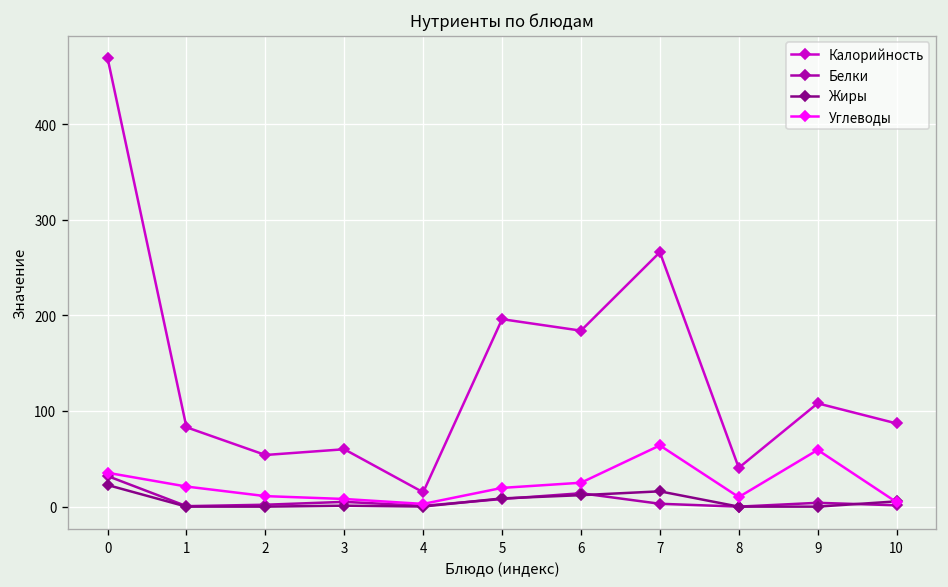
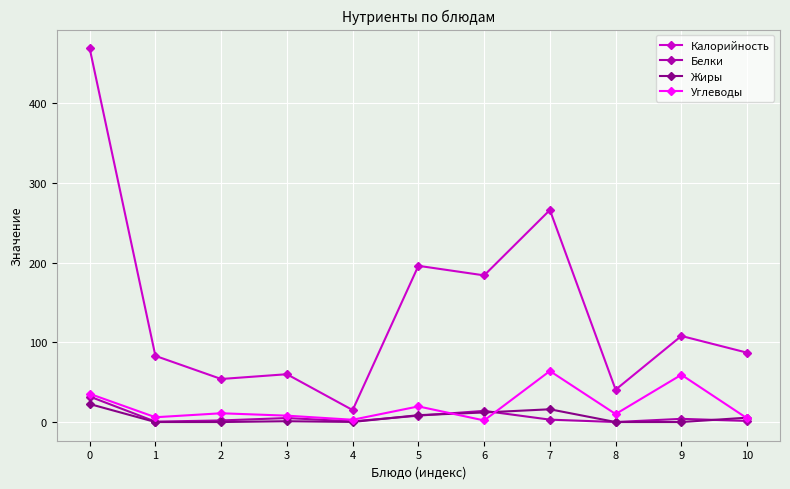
  {
    "Углеводы": {
      "0": 40,
-     "1": 20,
+     "1": 10,
      "2": 10,
      "5": 20,
-     "6": 30,
+     "6": 0,
      "7": 60,
      "8": 10,
      "9": 60
    }
  }
